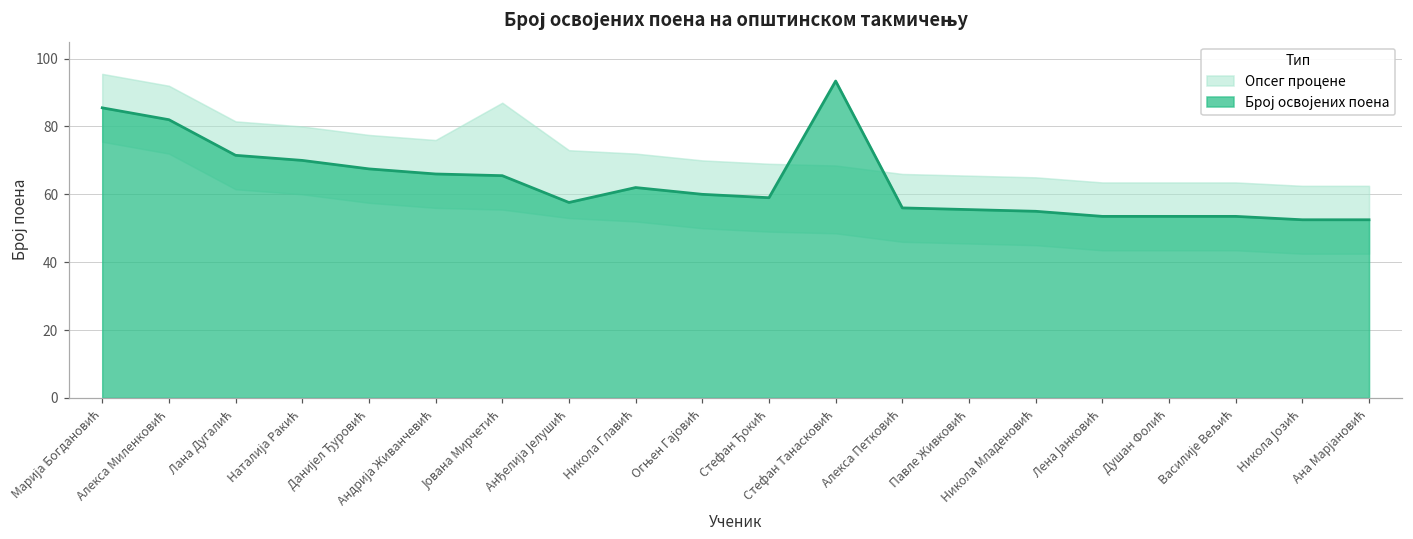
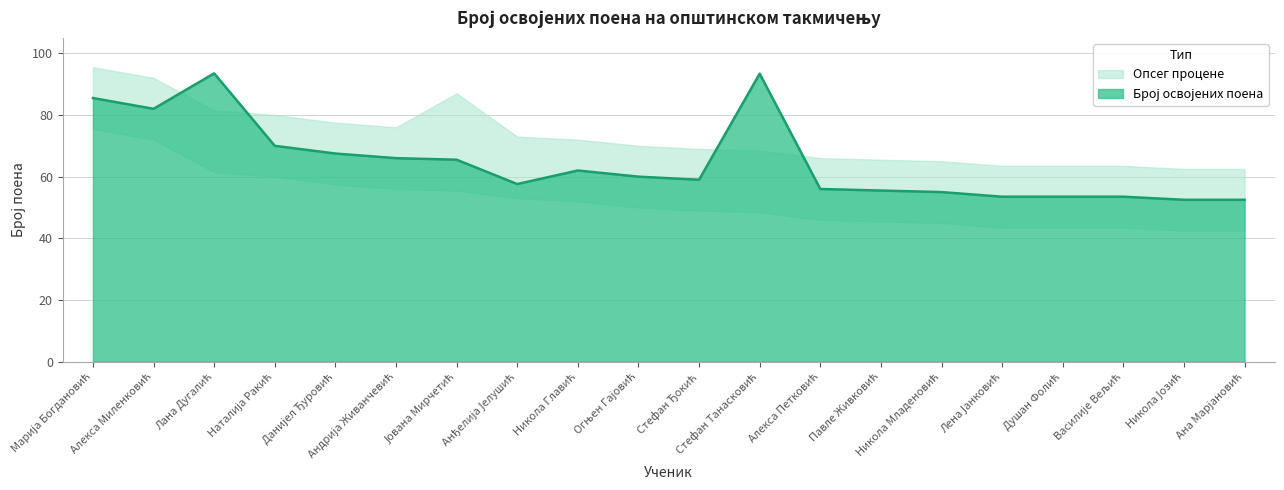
  {
    "Број освојених поена": {
      "Марија Богдановић": 86,
      "Алекса Миленковић": 82,
-     "Лана Дугалић": 72,
+     "Лана Дугалић": 94,
      "Наталија Ракић": 70,
      "Данијел Ђуровић": 68,
      "Андрија Живанчевић": 66,
      "Јована Мирчетић": 66,
      "Анђелија Јелушић": 58,
      "Никола Главић": 62,
      "Огњен Гајовић": 60,
      "Стефан Ђокић": 59,
      "Стефан Танасковић": 93,
      "Алекса Петковић": 56,
      "Павле Живковић": 56,
      "Никола Младеновић": 55,
      "Лена Јанковић": 54,
      "Душан Фолић": 54,
      "Василије Вељић": 54,
      "Никола Јозић": 53,
      "Ана Марјановић": 53
    }
  }
